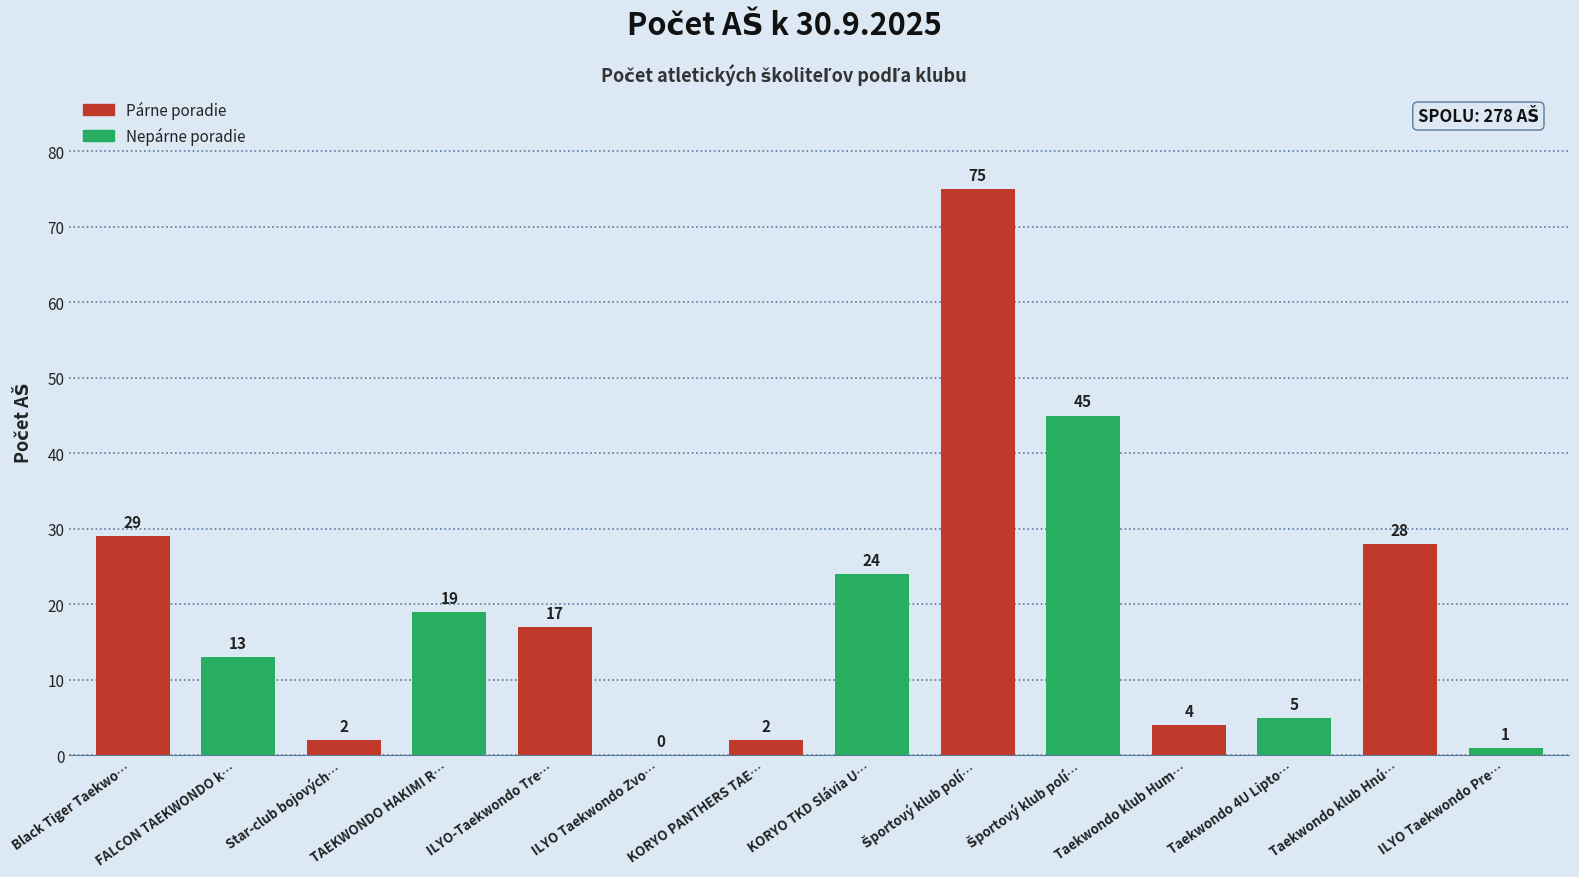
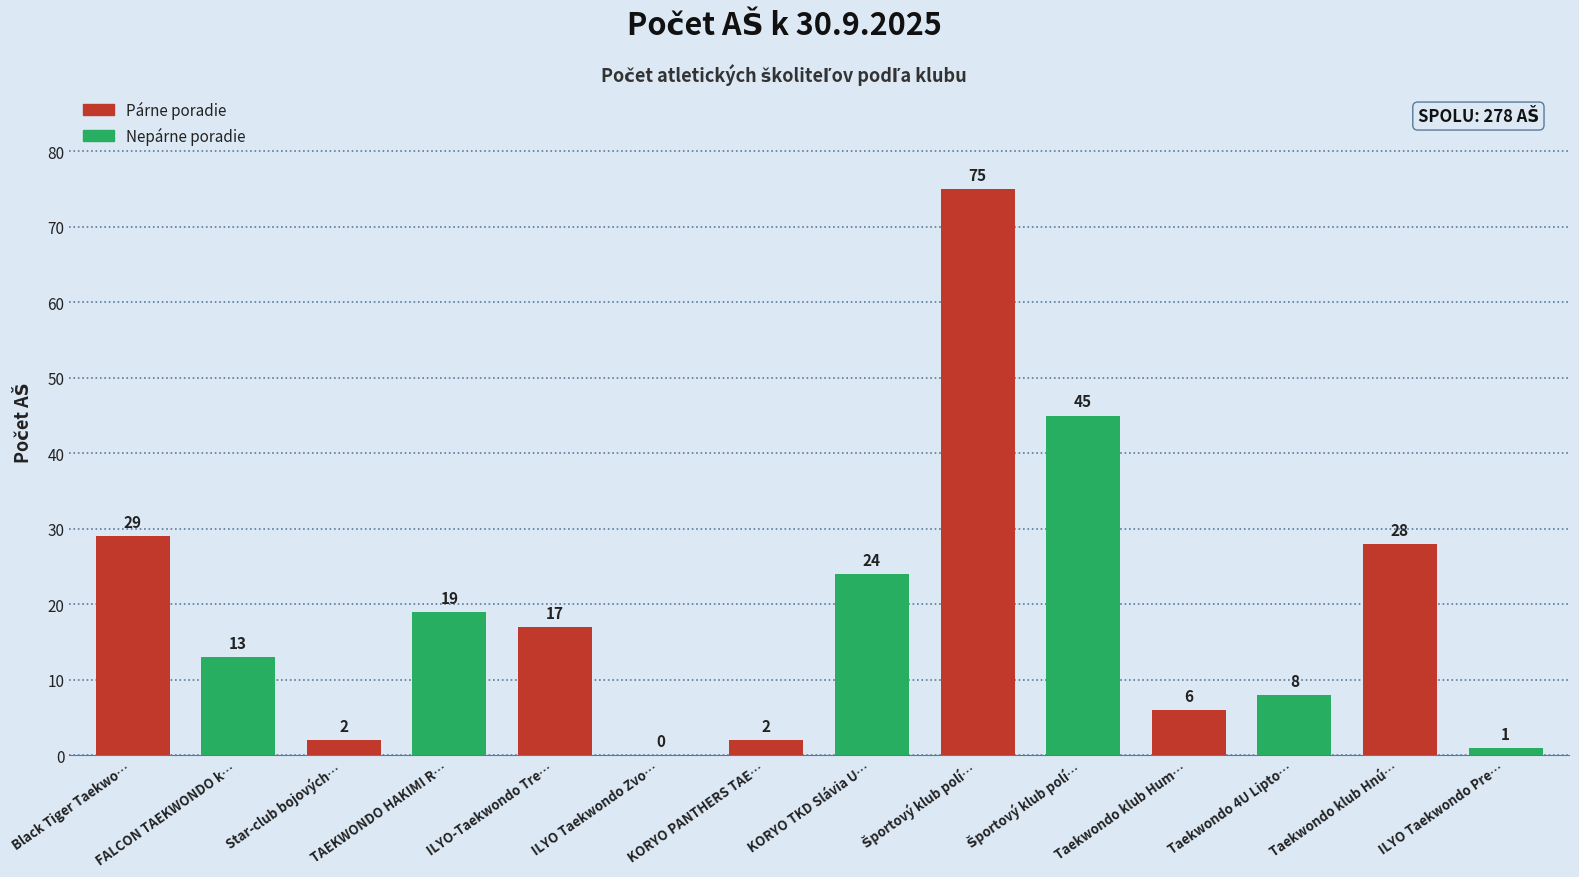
  {
    "Black Tiger Taekwo…": 29,
    "FALCON TAEKWONDO k…": 13,
    "Star-club bojových…": 2,
    "TAEKWONDO HAKIMI R…": 19,
    "ILYO-Taekwondo Tre…": 17,
    "ILYO Taekwondo Zvo…": 0,
    "KORYO PANTHERS TAE…": 2,
    "KORYO TKD Slávia U…": 24,
-   "Taekwondo klub Hum…": 4,
-   "Taekwondo 4U Lipto…": 5,
+   "Taekwondo klub Hum…": 6,
+   "Taekwondo 4U Lipto…": 8,
    "Taekwondo klub Hnú…": 28,
    "ILYO Taekwondo Pre…": 1
  }
